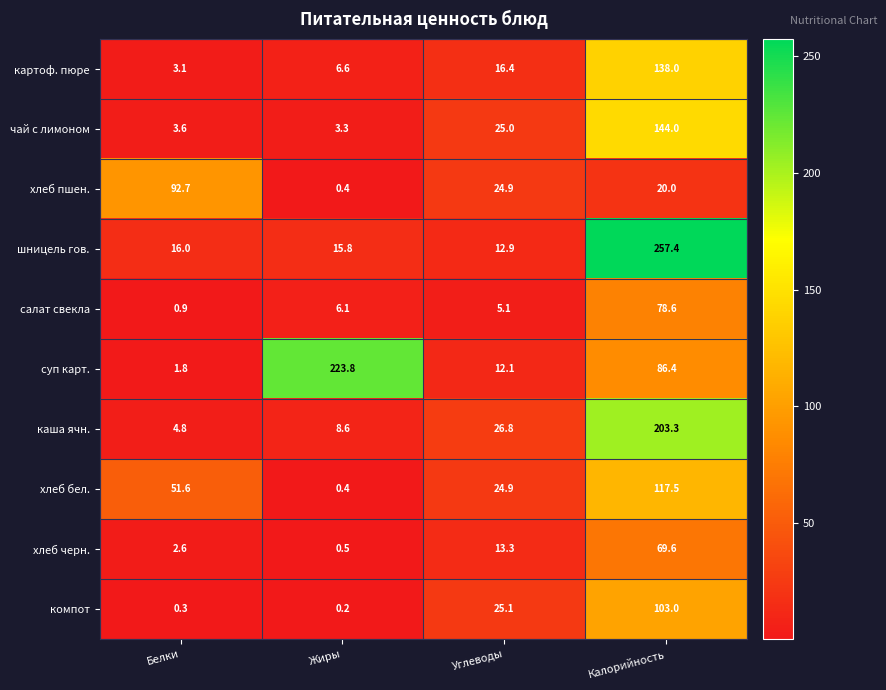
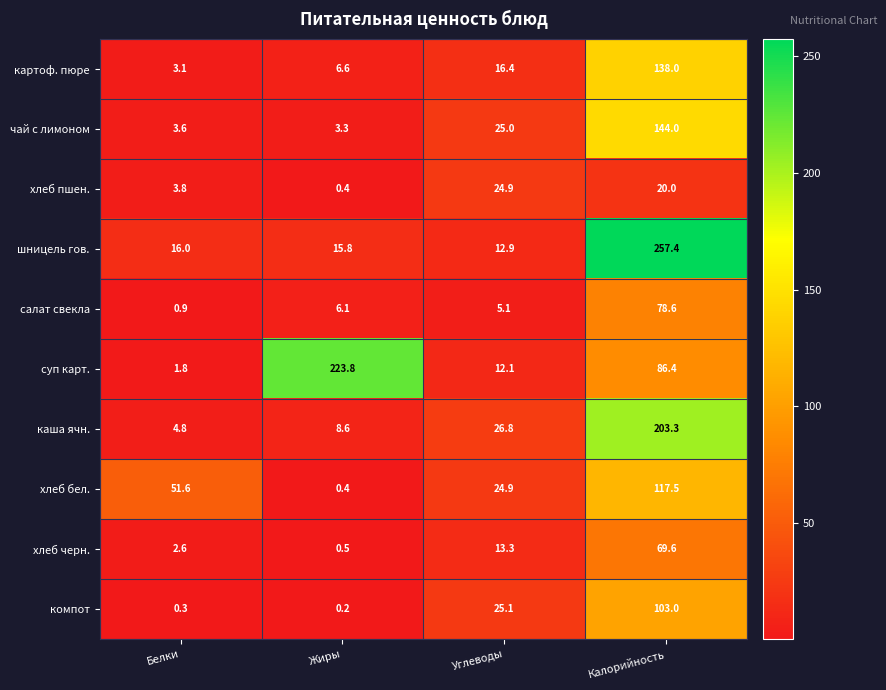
  {
    "картоф. пюре": {
      "Белки": 3.1,
      "Жиры": 6.6,
      "Углеводы": 16.4,
      "Калорийность": 138.0
    },
    "чай с лимоном": {
      "Белки": 3.6,
      "Жиры": 3.3,
      "Углеводы": 25.0,
      "Калорийность": 144.0
    },
    "хлеб пшен.": {
-     "Белки": 92.7,
+     "Белки": 3.8,
      "Жиры": 0.4,
      "Углеводы": 24.9,
      "Калорийность": 20.0
    },
    "шницель гов.": {
      "Белки": 16.0,
      "Жиры": 15.8,
      "Углеводы": 12.9,
      "Калорийность": 257.4
    },
    "салат свекла": {
      "Белки": 0.9,
      "Жиры": 6.1,
      "Углеводы": 5.1,
      "Калорийность": 78.6
    },
    "суп карт.": {
      "Белки": 1.8,
      "Жиры": 223.8,
      "Углеводы": 12.1,
      "Калорийность": 86.4
    },
    "каша ячн.": {
      "Белки": 4.8,
      "Жиры": 8.6,
      "Углеводы": 26.8,
      "Калорийность": 203.3
    },
    "хлеб бел.": {
      "Белки": 51.6,
      "Жиры": 0.4,
      "Углеводы": 24.9,
      "Калорийность": 117.5
    },
    "хлеб черн.": {
      "Белки": 2.6,
      "Жиры": 0.5,
      "Углеводы": 13.3,
      "Калорийность": 69.6
    },
    "компот": {
      "Белки": 0.3,
      "Жиры": 0.2,
      "Углеводы": 25.1,
      "Калорийность": 103.0
    }
  }
